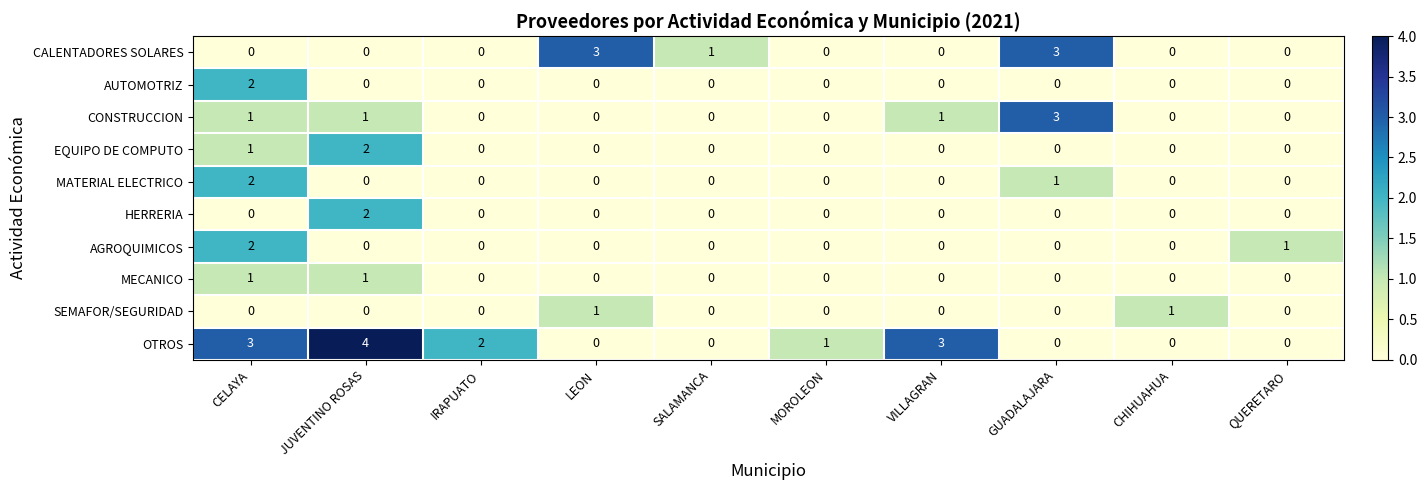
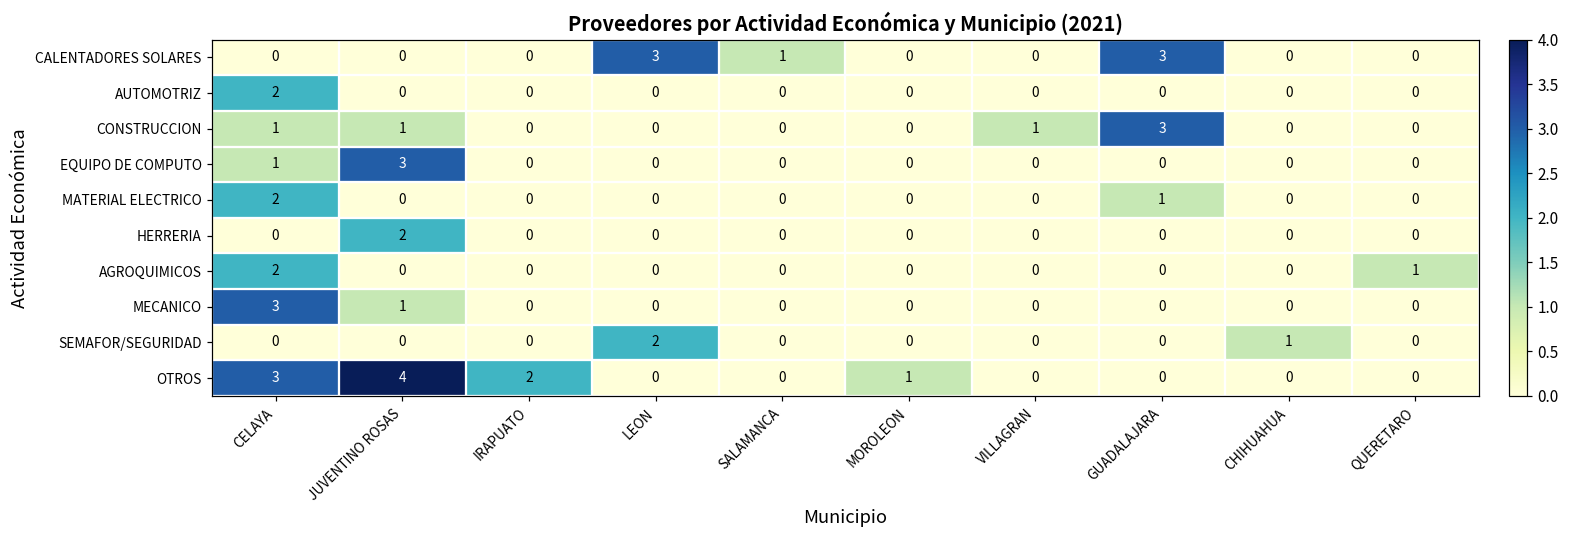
  {
    "CALENTADORES SOLARES": {
      "CELAYA": 0,
      "JUVENTINO ROSAS": 0,
      "IRAPUATO": 0,
      "LEON": 3,
      "SALAMANCA": 1,
      "MOROLEON": 0,
      "VILLAGRAN": 0,
      "GUADALAJARA": 3,
      "CHIHUAHUA": 0,
      "QUERETARO": 0
    },
    "AUTOMOTRIZ": {
      "CELAYA": 2,
      "JUVENTINO ROSAS": 0,
      "IRAPUATO": 0,
      "LEON": 0,
      "SALAMANCA": 0,
      "MOROLEON": 0,
      "VILLAGRAN": 0,
      "GUADALAJARA": 0,
      "CHIHUAHUA": 0,
      "QUERETARO": 0
    },
    "CONSTRUCCION": {
      "CELAYA": 1,
      "JUVENTINO ROSAS": 1,
      "IRAPUATO": 0,
      "LEON": 0,
      "SALAMANCA": 0,
      "MOROLEON": 0,
      "VILLAGRAN": 1,
      "GUADALAJARA": 3,
      "CHIHUAHUA": 0,
      "QUERETARO": 0
    },
    "EQUIPO DE COMPUTO": {
      "CELAYA": 1,
-     "JUVENTINO ROSAS": 2,
+     "JUVENTINO ROSAS": 3,
      "IRAPUATO": 0,
      "LEON": 0,
      "SALAMANCA": 0,
      "MOROLEON": 0,
      "VILLAGRAN": 0,
      "GUADALAJARA": 0,
      "CHIHUAHUA": 0,
      "QUERETARO": 0
    },
    "MATERIAL ELECTRICO": {
      "CELAYA": 2,
      "JUVENTINO ROSAS": 0,
      "IRAPUATO": 0,
      "LEON": 0,
      "SALAMANCA": 0,
      "MOROLEON": 0,
      "VILLAGRAN": 0,
      "GUADALAJARA": 1,
      "CHIHUAHUA": 0,
      "QUERETARO": 0
    },
    "HERRERIA": {
      "CELAYA": 0,
      "JUVENTINO ROSAS": 2,
      "IRAPUATO": 0,
      "LEON": 0,
      "SALAMANCA": 0,
      "MOROLEON": 0,
      "VILLAGRAN": 0,
      "GUADALAJARA": 0,
      "CHIHUAHUA": 0,
      "QUERETARO": 0
    },
    "AGROQUIMICOS": {
      "CELAYA": 2,
      "JUVENTINO ROSAS": 0,
      "IRAPUATO": 0,
      "LEON": 0,
      "SALAMANCA": 0,
      "MOROLEON": 0,
      "VILLAGRAN": 0,
      "GUADALAJARA": 0,
      "CHIHUAHUA": 0,
      "QUERETARO": 1
    },
    "MECANICO": {
-     "CELAYA": 1,
+     "CELAYA": 3,
      "JUVENTINO ROSAS": 1,
      "IRAPUATO": 0,
      "LEON": 0,
      "SALAMANCA": 0,
      "MOROLEON": 0,
      "VILLAGRAN": 0,
      "GUADALAJARA": 0,
      "CHIHUAHUA": 0,
      "QUERETARO": 0
    },
    "SEMAFOR/SEGURIDAD": {
      "CELAYA": 0,
      "JUVENTINO ROSAS": 0,
      "IRAPUATO": 0,
-     "LEON": 1,
+     "LEON": 2,
      "SALAMANCA": 0,
      "MOROLEON": 0,
      "VILLAGRAN": 0,
      "GUADALAJARA": 0,
      "CHIHUAHUA": 1,
      "QUERETARO": 0
    },
    "OTROS": {
      "CELAYA": 3,
      "JUVENTINO ROSAS": 4,
      "IRAPUATO": 2,
      "LEON": 0,
      "SALAMANCA": 0,
      "MOROLEON": 1,
-     "VILLAGRAN": 3,
+     "VILLAGRAN": 0,
      "GUADALAJARA": 0,
      "CHIHUAHUA": 0,
      "QUERETARO": 0
    }
  }
